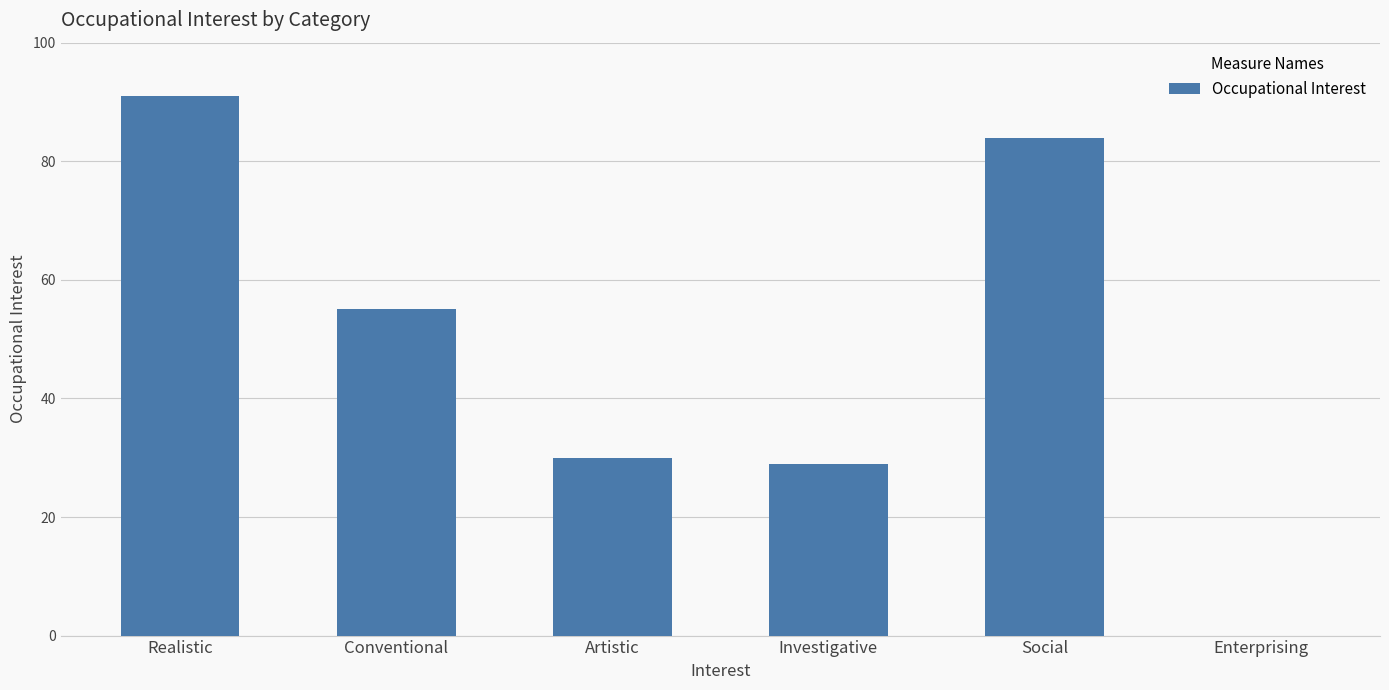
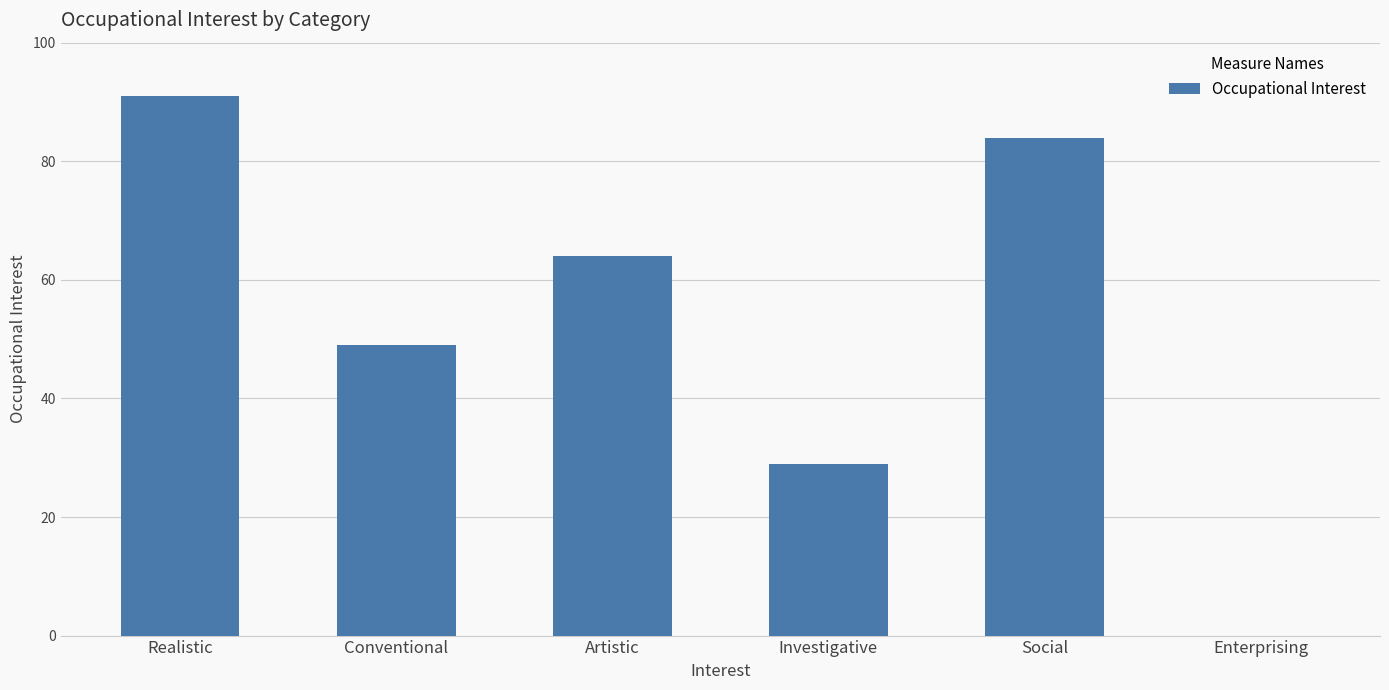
  {
    "Realistic": 91,
-   "Conventional": 55,
-   "Artistic": 30,
+   "Conventional": 49,
+   "Artistic": 64,
    "Investigative": 29,
    "Social": 84,
    "Enterprising": 0
  }
